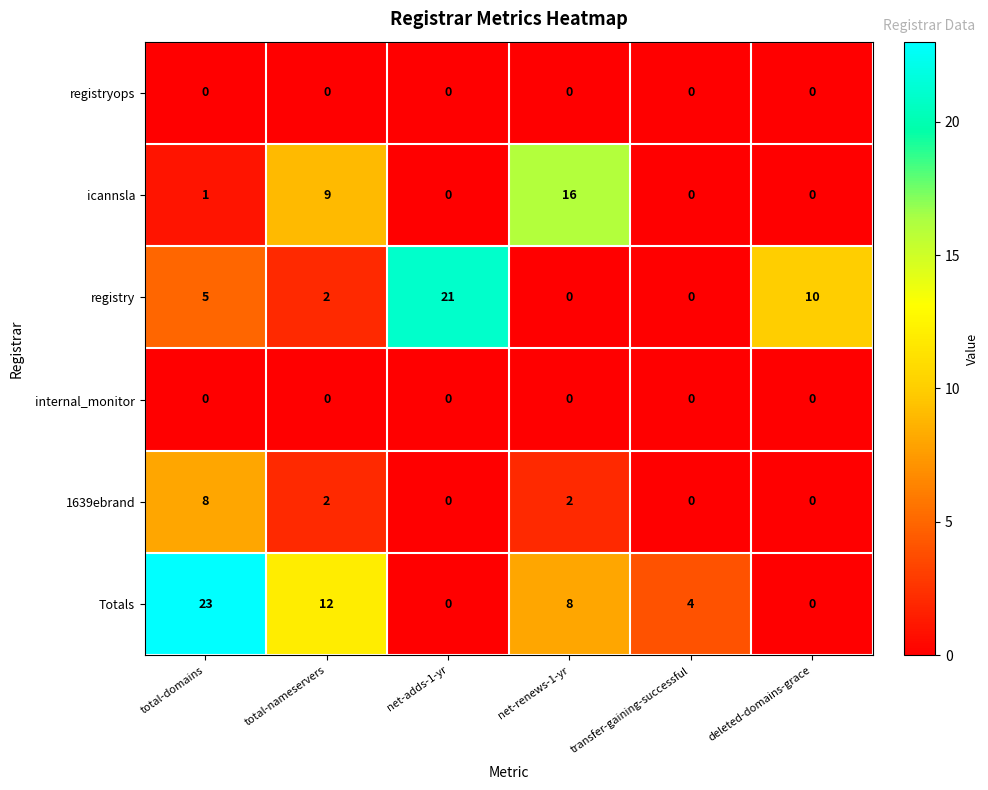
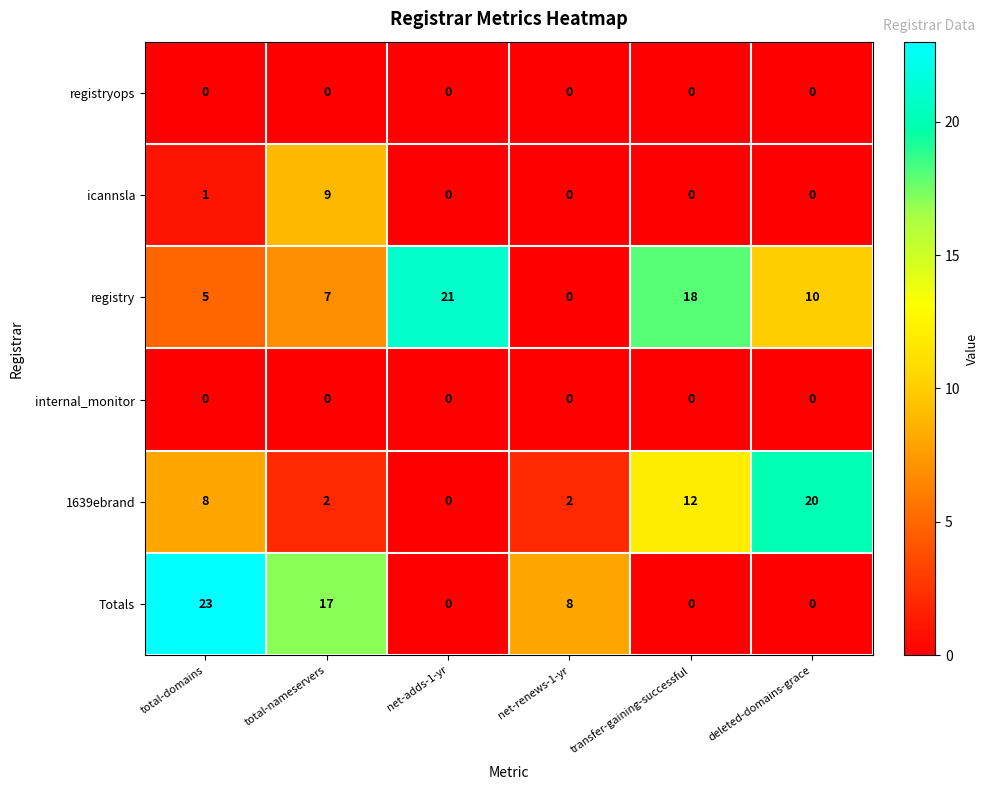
  {
    "registryops": {
      "total-domains": 0,
      "total-nameservers": 0,
      "net-adds-1-yr": 0,
      "net-renews-1-yr": 0,
      "transfer-gaining-successful": 0,
      "deleted-domains-grace": 0
    },
    "icannsla": {
      "total-domains": 1,
      "total-nameservers": 9,
      "net-adds-1-yr": 0,
-     "net-renews-1-yr": 16,
+     "net-renews-1-yr": 0,
      "transfer-gaining-successful": 0,
      "deleted-domains-grace": 0
    },
    "registry": {
      "total-domains": 5,
-     "total-nameservers": 2,
+     "total-nameservers": 7,
      "net-adds-1-yr": 21,
      "net-renews-1-yr": 0,
-     "transfer-gaining-successful": 0,
+     "transfer-gaining-successful": 18,
      "deleted-domains-grace": 10
    },
    "internal_monitor": {
      "total-domains": 0,
      "total-nameservers": 0,
      "net-adds-1-yr": 0,
      "net-renews-1-yr": 0,
      "transfer-gaining-successful": 0,
      "deleted-domains-grace": 0
    },
    "1639ebrand": {
      "total-domains": 8,
      "total-nameservers": 2,
      "net-adds-1-yr": 0,
      "net-renews-1-yr": 2,
-     "transfer-gaining-successful": 0,
-     "deleted-domains-grace": 0
+     "transfer-gaining-successful": 12,
+     "deleted-domains-grace": 20
    },
    "Totals": {
      "total-domains": 23,
-     "total-nameservers": 12,
+     "total-nameservers": 17,
      "net-adds-1-yr": 0,
      "net-renews-1-yr": 8,
-     "transfer-gaining-successful": 4,
+     "transfer-gaining-successful": 0,
      "deleted-domains-grace": 0
    }
  }
